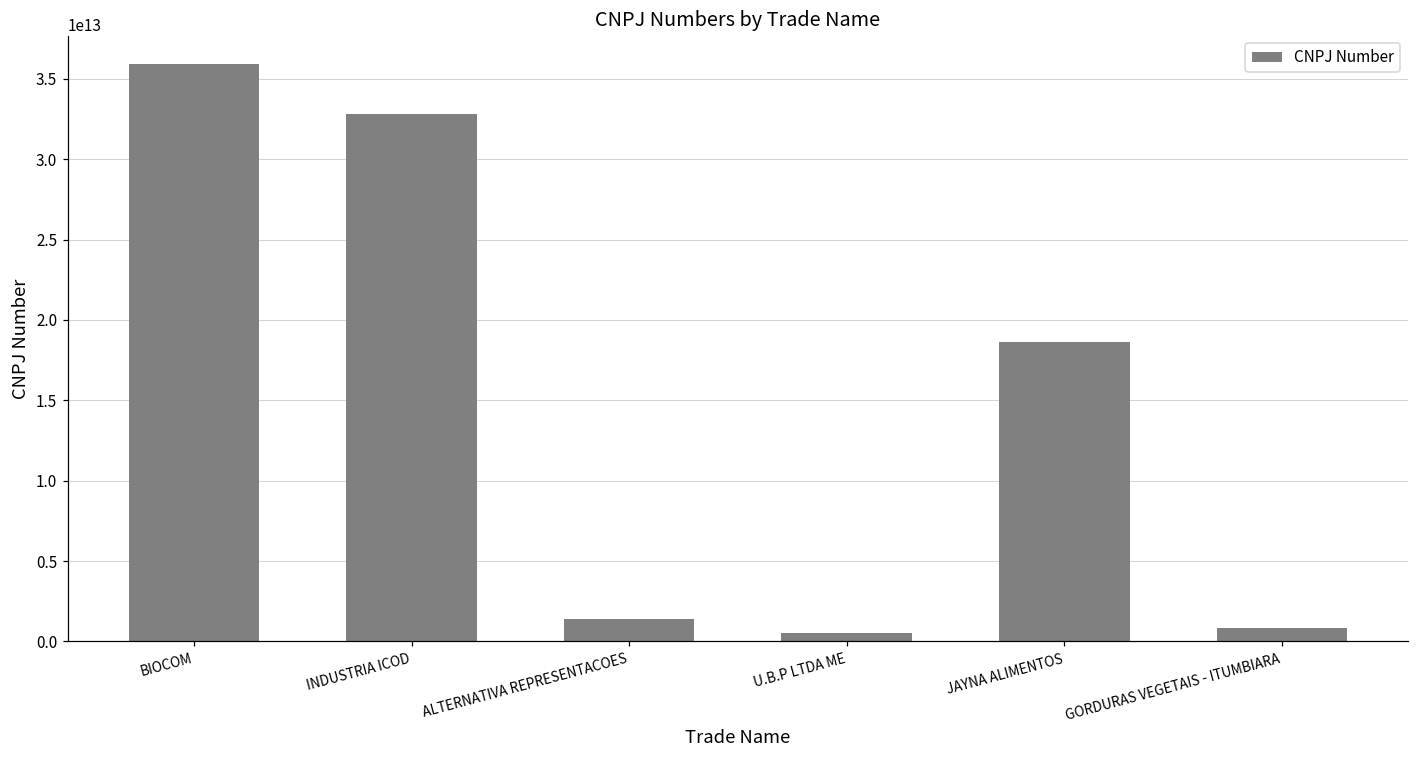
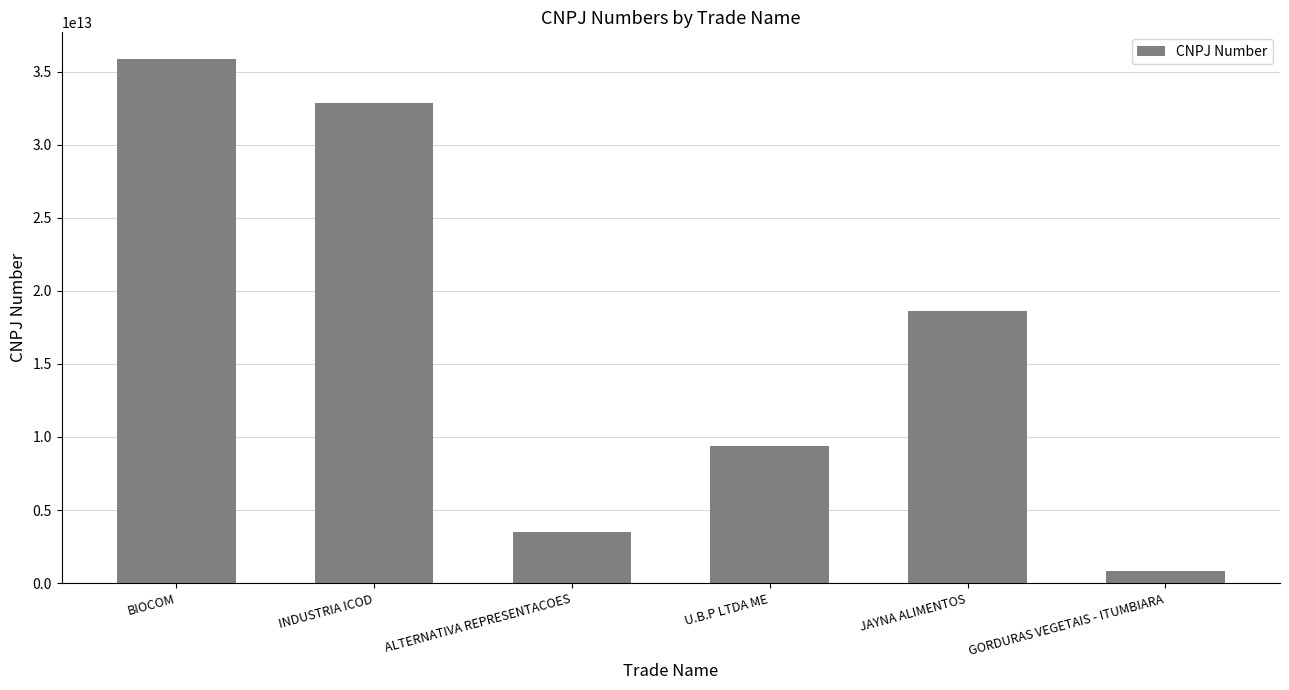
  {
    "BIOCOM": 35900000000000,
    "INDUSTRIA ICOD": 32800000000000,
-   "ALTERNATIVA REPRESENTACOES": 1400000000000,
-   "U.B.P LTDA ME": 500000000000,
+   "ALTERNATIVA REPRESENTACOES": 3500000000000,
+   "U.B.P LTDA ME": 9400000000000,
    "JAYNA ALIMENTOS": 18600000000000,
    "GORDURAS VEGETAIS - ITUMBIARA": 800000000000
  }
